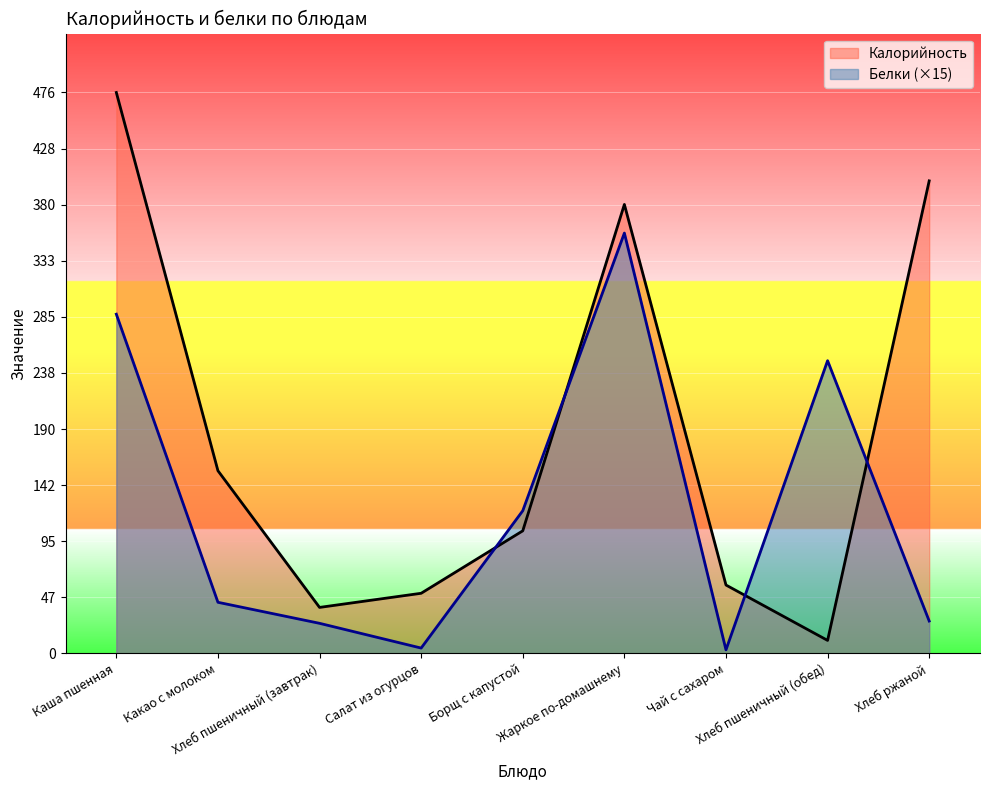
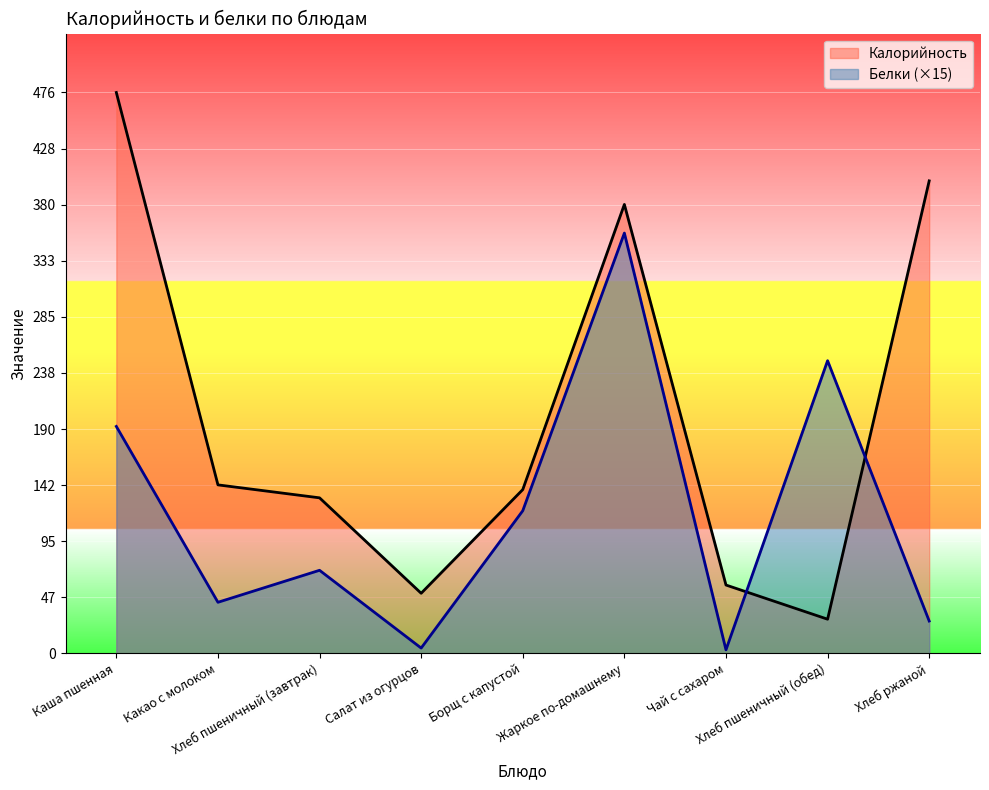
  {
    "Калорийность": {
      "Каша пшенная": 476,
-     "Какао с молоком": 155,
-     "Хлеб пшеничный (завтрак)": 39,
+     "Какао с молоком": 143,
+     "Хлеб пшеничный (завтрак)": 132,
      "Салат из огурцов": 51,
-     "Борщ с капустой": 104,
+     "Борщ с капустой": 139,
      "Жаркое по-домашнему": 381,
      "Чай с сахаром": 58,
-     "Хлеб пшеничный (обед)": 11,
+     "Хлеб пшеничный (обед)": 29,
      "Хлеб ржаной": 401
    },
    "Белки (×15)": {
-     "Каша пшенная": 288,
+     "Каша пшенная": 193,
      "Какао с молоком": 43,
-     "Хлеб пшеничный (завтрак)": 26,
+     "Хлеб пшеничный (завтрак)": 71,
      "Салат из огурцов": 5,
      "Борщ с капустой": 121,
      "Жаркое по-домашнему": 357,
      "Чай с сахаром": 3,
      "Хлеб пшеничный (обед)": 248,
      "Хлеб ржаной": 27
    }
  }
